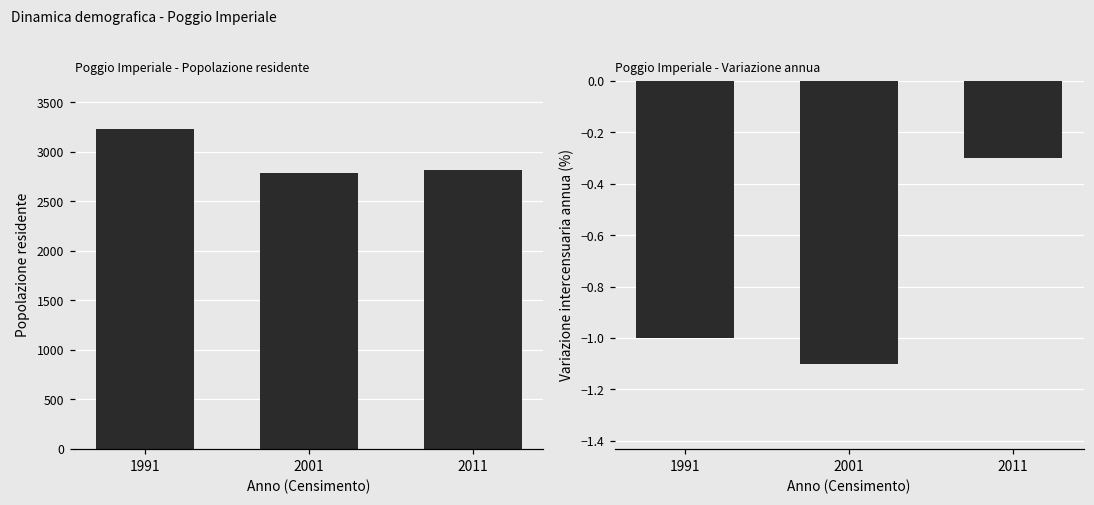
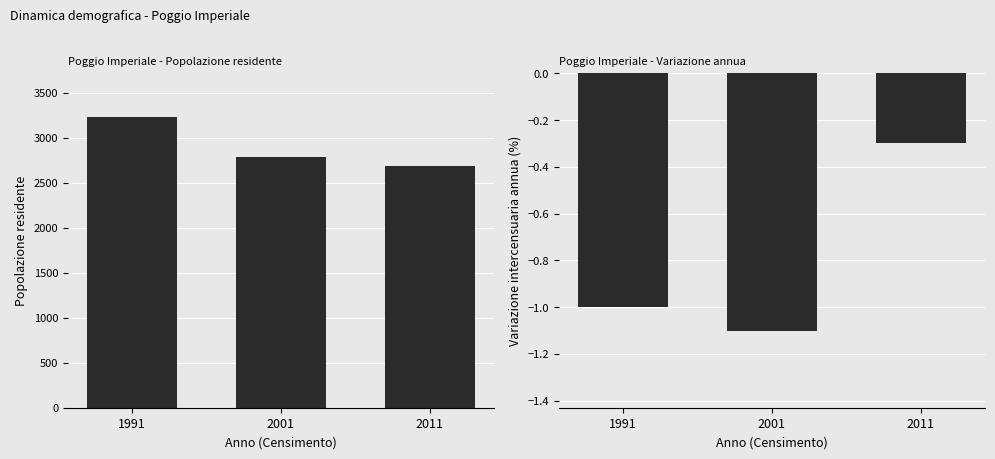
  {
    "Poggio Imperiale - Popolazione residente": {
      "1991": 3200,
      "2001": 2800,
-     "2011": 2800
+     "2011": 2700
    },
    "Poggio Imperiale - Variazione annua": {
      "1991": -1.00,
      "2001": -1.10,
      "2011": -0.30
    }
  }
